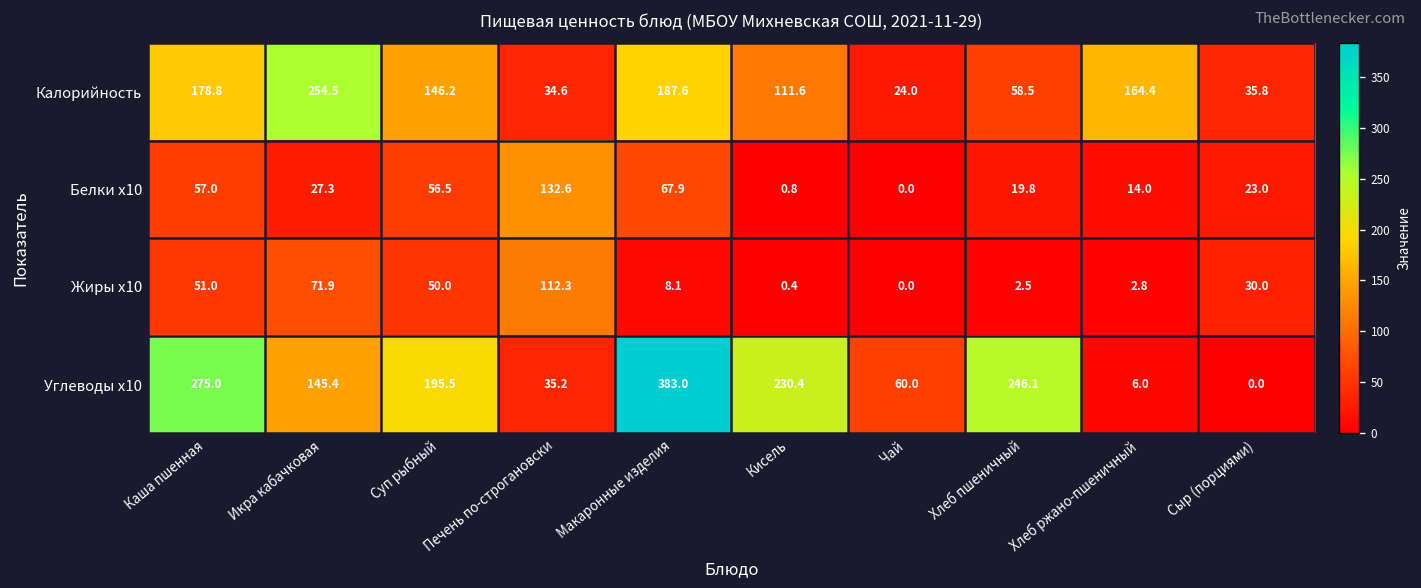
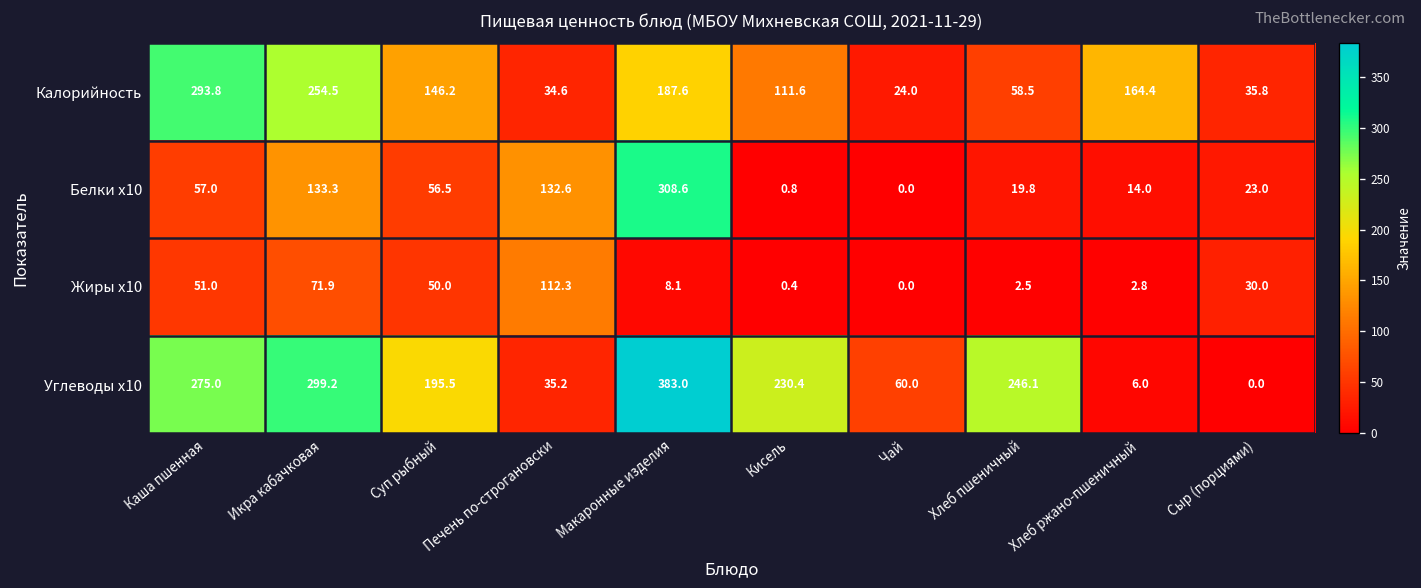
  {
    "Калорийность": {
-     "Каша пшенная": 178.8,
+     "Каша пшенная": 293.8,
      "Икра кабачковая": 254.5,
      "Суп рыбный": 146.2,
      "Печень по-строгановски": 34.6,
      "Макаронные изделия": 187.6,
      "Кисель": 111.6,
      "Чай": 24.0,
      "Хлеб пшеничный": 58.5,
      "Хлеб ржано-пшеничный": 164.4,
      "Сыр (порциями)": 35.8
    },
    "Белки x10": {
      "Каша пшенная": 57.0,
-     "Икра кабачковая": 27.3,
+     "Икра кабачковая": 133.3,
      "Суп рыбный": 56.5,
      "Печень по-строгановски": 132.6,
-     "Макаронные изделия": 67.9,
+     "Макаронные изделия": 308.6,
      "Кисель": 0.8,
      "Чай": 0.0,
      "Хлеб пшеничный": 19.8,
      "Хлеб ржано-пшеничный": 14.0,
      "Сыр (порциями)": 23.0
    },
    "Жиры x10": {
      "Каша пшенная": 51.0,
      "Икра кабачковая": 71.9,
      "Суп рыбный": 50.0,
      "Печень по-строгановски": 112.3,
      "Макаронные изделия": 8.1,
      "Кисель": 0.4,
      "Чай": 0.0,
      "Хлеб пшеничный": 2.5,
      "Хлеб ржано-пшеничный": 2.8,
      "Сыр (порциями)": 30.0
    },
    "Углеводы x10": {
      "Каша пшенная": 275.0,
-     "Икра кабачковая": 145.4,
+     "Икра кабачковая": 299.2,
      "Суп рыбный": 195.5,
      "Печень по-строгановски": 35.2,
      "Макаронные изделия": 383.0,
      "Кисель": 230.4,
      "Чай": 60.0,
      "Хлеб пшеничный": 246.1,
      "Хлеб ржано-пшеничный": 6.0,
      "Сыр (порциями)": 0.0
    }
  }
